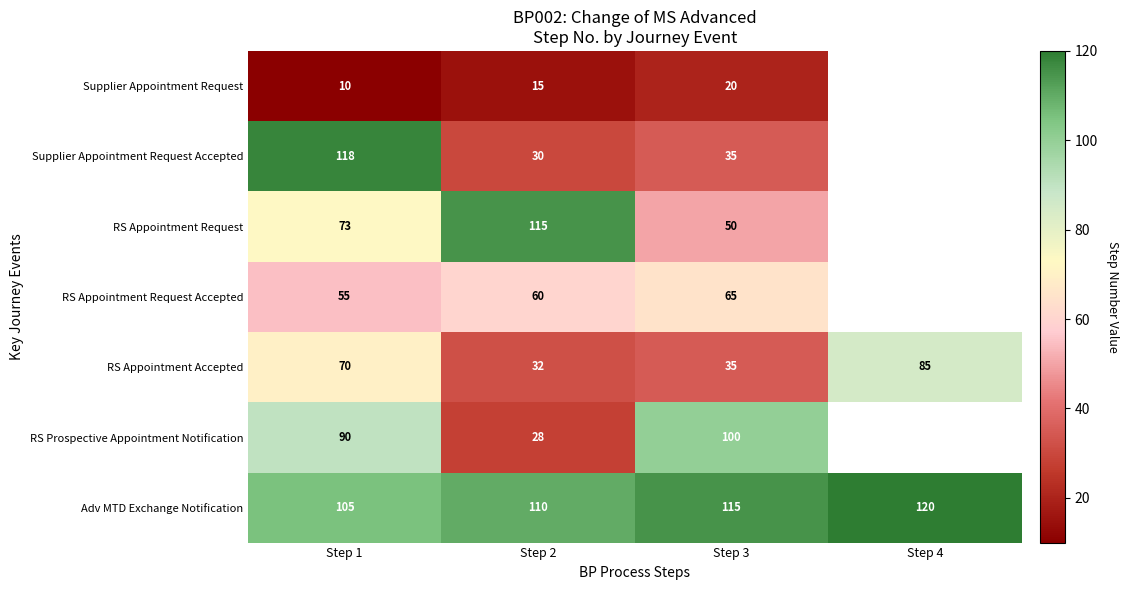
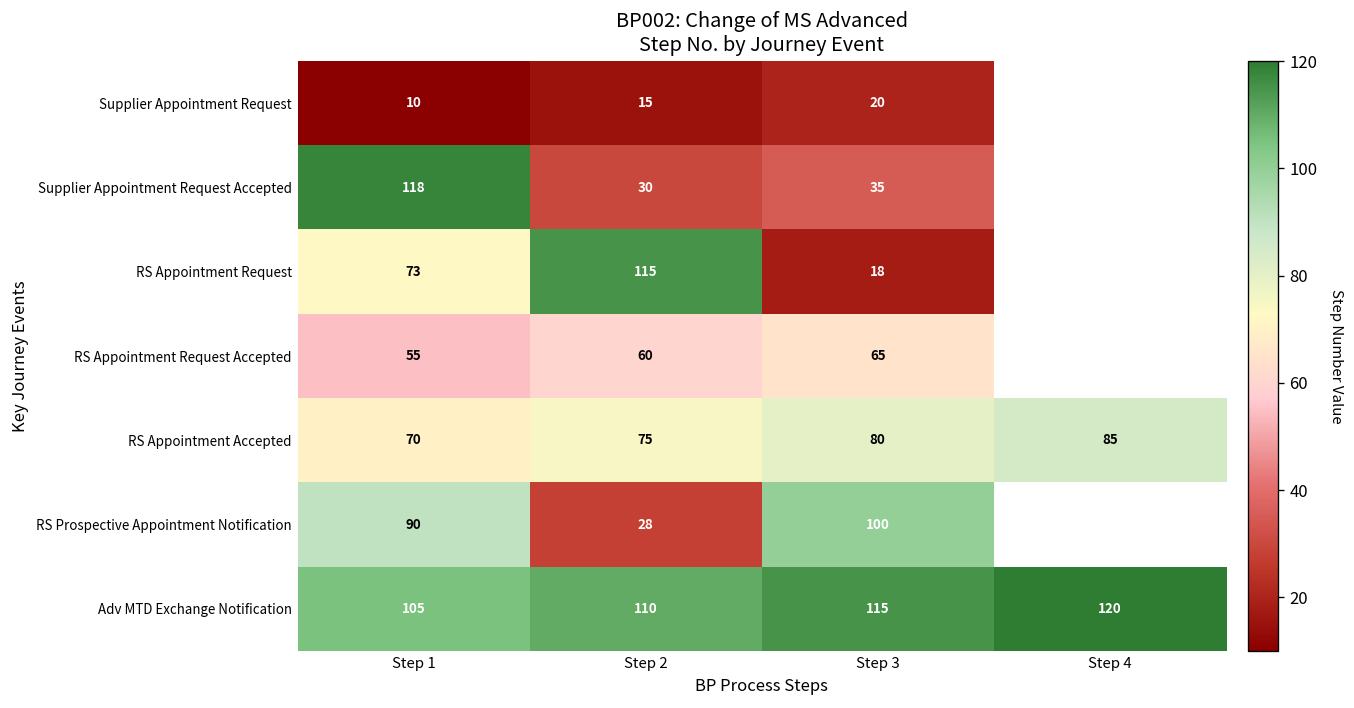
  {
    "Supplier Appointment Request": {
      "Step 1": 10,
      "Step 2": 15,
      "Step 3": 20
    },
    "Supplier Appointment Request Accepted": {
      "Step 1": 118,
      "Step 2": 30,
      "Step 3": 35
    },
    "RS Appointment Request": {
      "Step 1": 73,
      "Step 2": 115,
-     "Step 3": 50
+     "Step 3": 18
    },
    "RS Appointment Request Accepted": {
      "Step 1": 55,
      "Step 2": 60,
      "Step 3": 65
    },
    "RS Appointment Accepted": {
      "Step 1": 70,
-     "Step 2": 32,
-     "Step 3": 35,
+     "Step 2": 75,
+     "Step 3": 80,
      "Step 4": 85
    },
    "RS Prospective Appointment Notification": {
      "Step 1": 90,
      "Step 2": 28,
      "Step 3": 100
    },
    "Adv MTD Exchange Notification": {
      "Step 1": 105,
      "Step 2": 110,
      "Step 3": 115,
      "Step 4": 120
    }
  }
